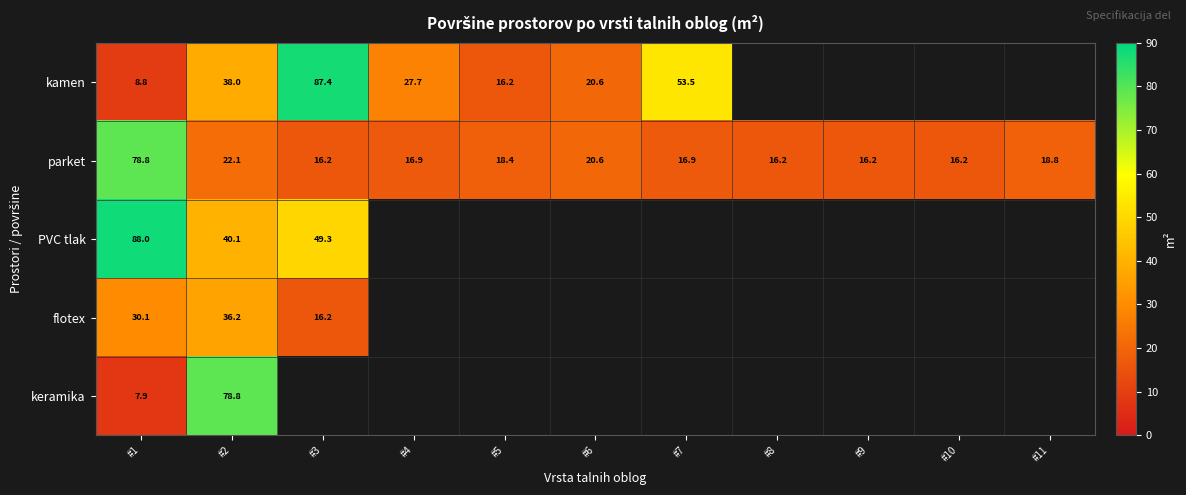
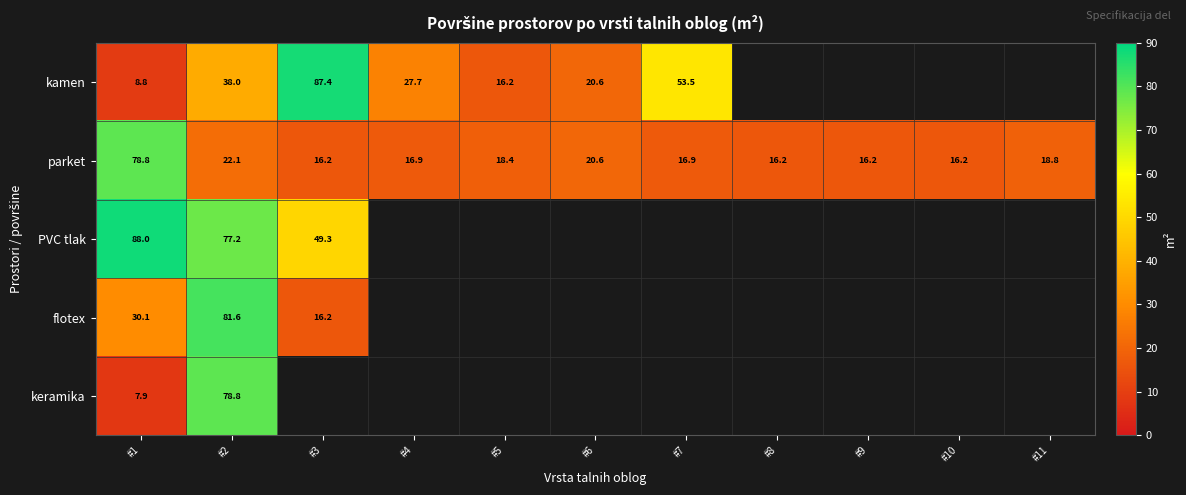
  {
    "kamen": {
      "#1": 8.8,
      "#2": 38.0,
      "#3": 87.4,
      "#4": 27.7,
      "#5": 16.2,
      "#6": 20.6,
      "#7": 53.5
    },
    "parket": {
      "#1": 78.8,
      "#2": 22.1,
      "#3": 16.2,
      "#4": 16.9,
      "#5": 18.4,
      "#6": 20.6,
      "#7": 16.9,
      "#8": 16.2,
      "#9": 16.2,
      "#10": 16.2,
      "#11": 18.8
    },
    "PVC tlak": {
      "#1": 88.0,
-     "#2": 40.1,
+     "#2": 77.2,
      "#3": 49.3
    },
    "flotex": {
      "#1": 30.1,
-     "#2": 36.2,
+     "#2": 81.6,
      "#3": 16.2
    },
    "keramika": {
      "#1": 7.9,
      "#2": 78.8
    }
  }
